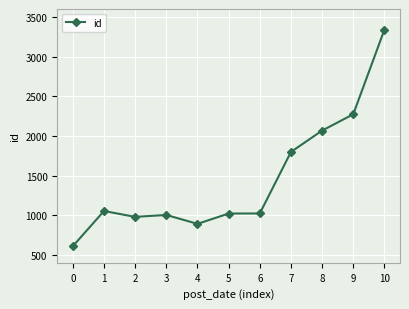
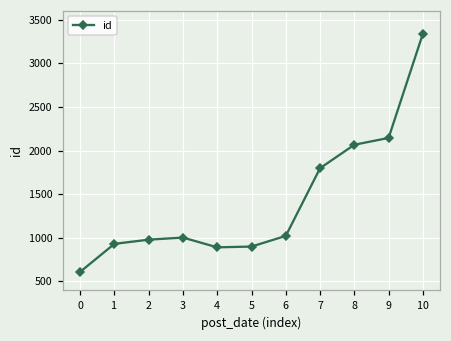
  {
    "0": 600,
-   "1": 1100,
+   "1": 900,
    "2": 1000,
    "3": 1000,
    "4": 900,
-   "5": 1000,
+   "5": 900,
    "6": 1000,
    "7": 1800,
    "8": 2100,
-   "9": 2300,
+   "9": 2100,
    "10": 3300
  }
